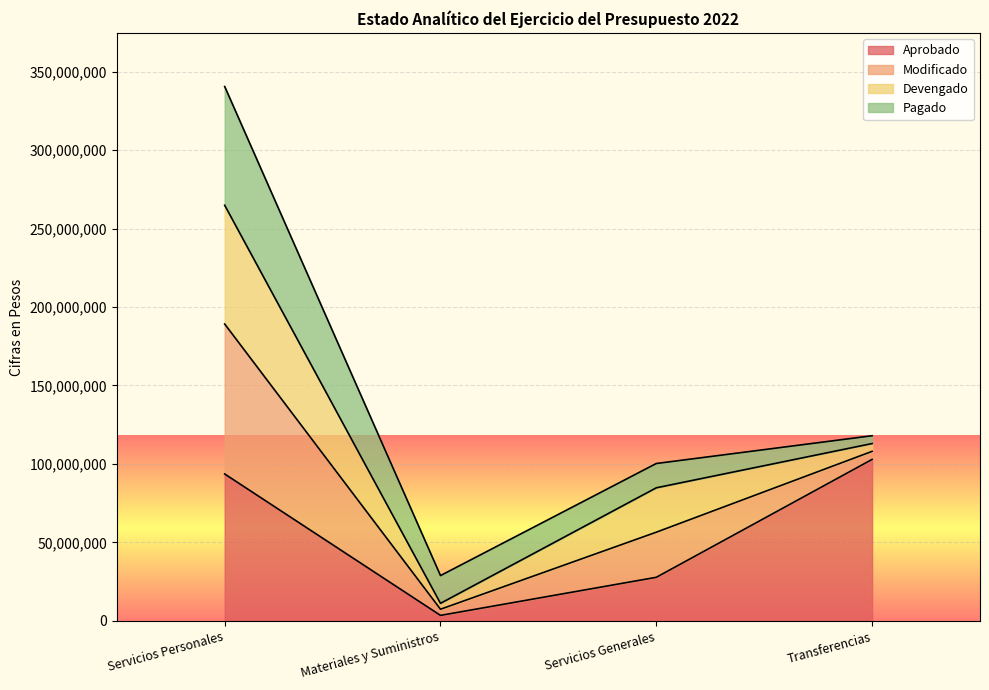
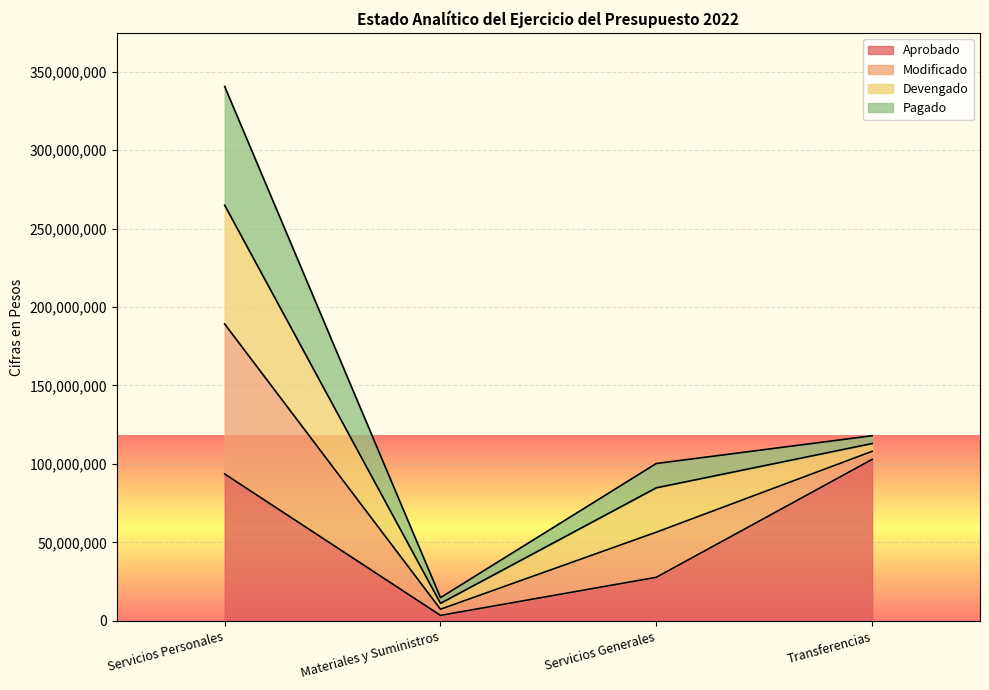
  {
    "Aprobado": {
      "Servicios Personales": "94,000,000",
      "Materiales y Suministros": "4,000,000",
      "Servicios Generales": "28,000,000",
      "Transferencias": "103,000,000"
    },
    "Pagado": {
      "Servicios Personales": "76,000,000",
-     "Materiales y Suministros": "18,000,000",
+     "Materiales y Suministros": "4,000,000",
      "Servicios Generales": "15,000,000",
      "Transferencias": "5,000,000"
    }
  }
